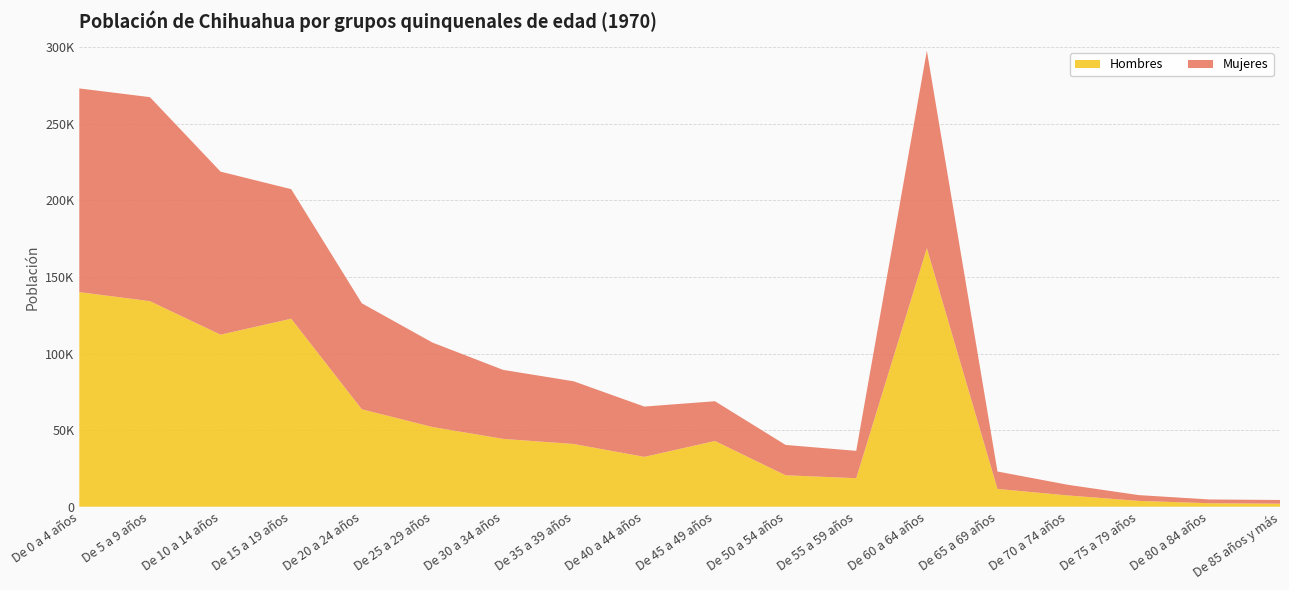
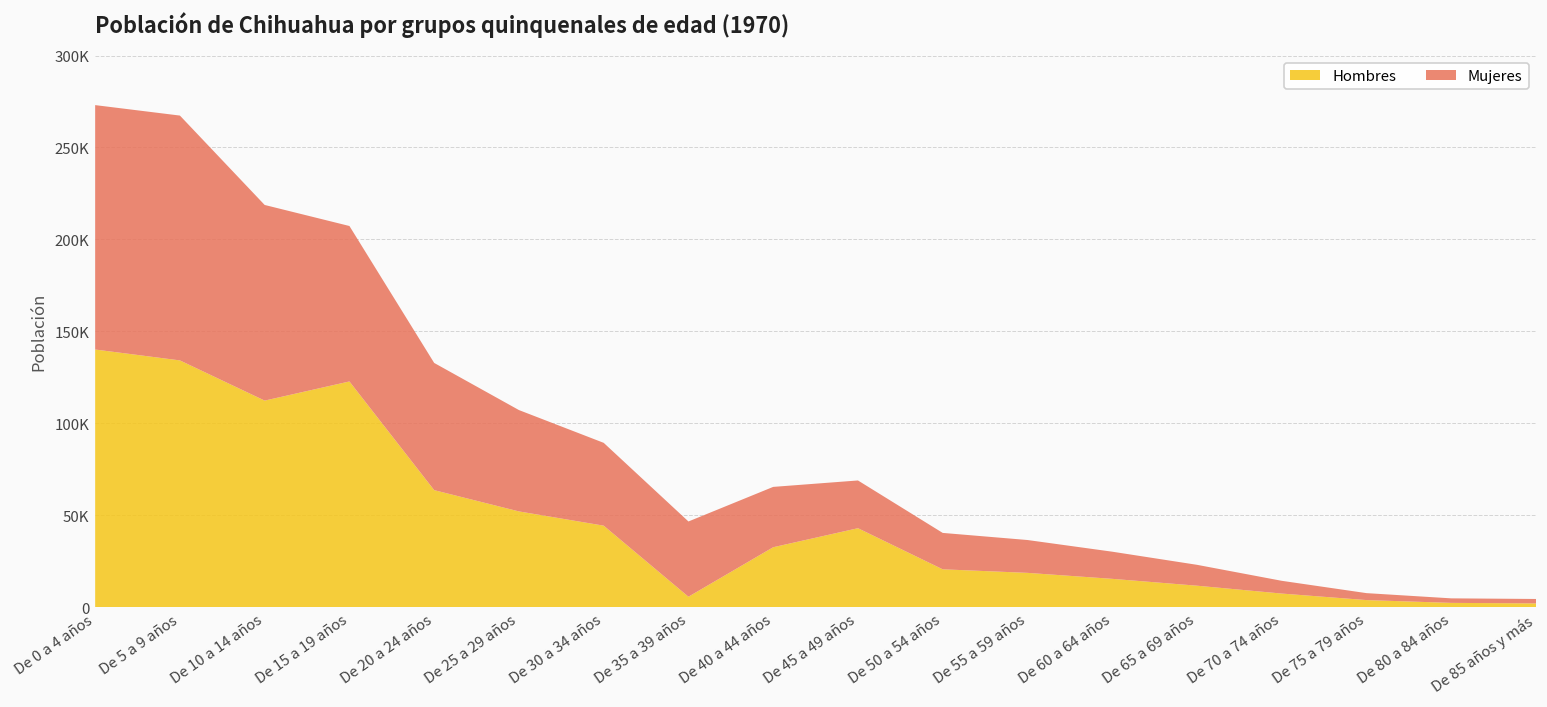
  {
    "Hombres": {
      "De 0 a 4 años": 140000,
      "De 5 a 9 años": 134000,
      "De 10 a 14 años": 112000,
      "De 15 a 19 años": 123000,
      "De 20 a 24 años": 64000,
      "De 25 a 29 años": 52000,
      "De 30 a 34 años": 44000,
-     "De 35 a 39 años": 41000,
+     "De 35 a 39 años": 6000,
      "De 40 a 44 años": 33000,
      "De 45 a 49 años": 43000,
      "De 50 a 54 años": 21000,
      "De 55 a 59 años": 19000,
-     "De 60 a 64 años": 169000,
+     "De 60 a 64 años": 15000,
      "De 65 a 69 años": 12000,
      "De 70 a 74 años": 7000,
      "De 75 a 79 años": 4000,
      "De 80 a 84 años": 2000,
      "De 85 años y más": 2000
    },
    "Mujeres": {
      "De 0 a 4 años": 133000,
      "De 5 a 9 años": 133000,
      "De 10 a 14 años": 106000,
      "De 15 a 19 años": 85000,
      "De 20 a 24 años": 69000,
      "De 25 a 29 años": 55000,
      "De 30 a 34 años": 45000,
      "De 35 a 39 años": 41000,
      "De 40 a 44 años": 33000,
      "De 45 a 49 años": 26000,
      "De 50 a 54 años": 20000,
      "De 55 a 59 años": 18000,
-     "De 60 a 64 años": 129000,
+     "De 60 a 64 años": 15000,
      "De 65 a 69 años": 11000,
      "De 70 a 74 años": 7000,
      "De 75 a 79 años": 4000,
      "De 80 a 84 años": 2000,
      "De 85 años y más": 2000
    }
  }
